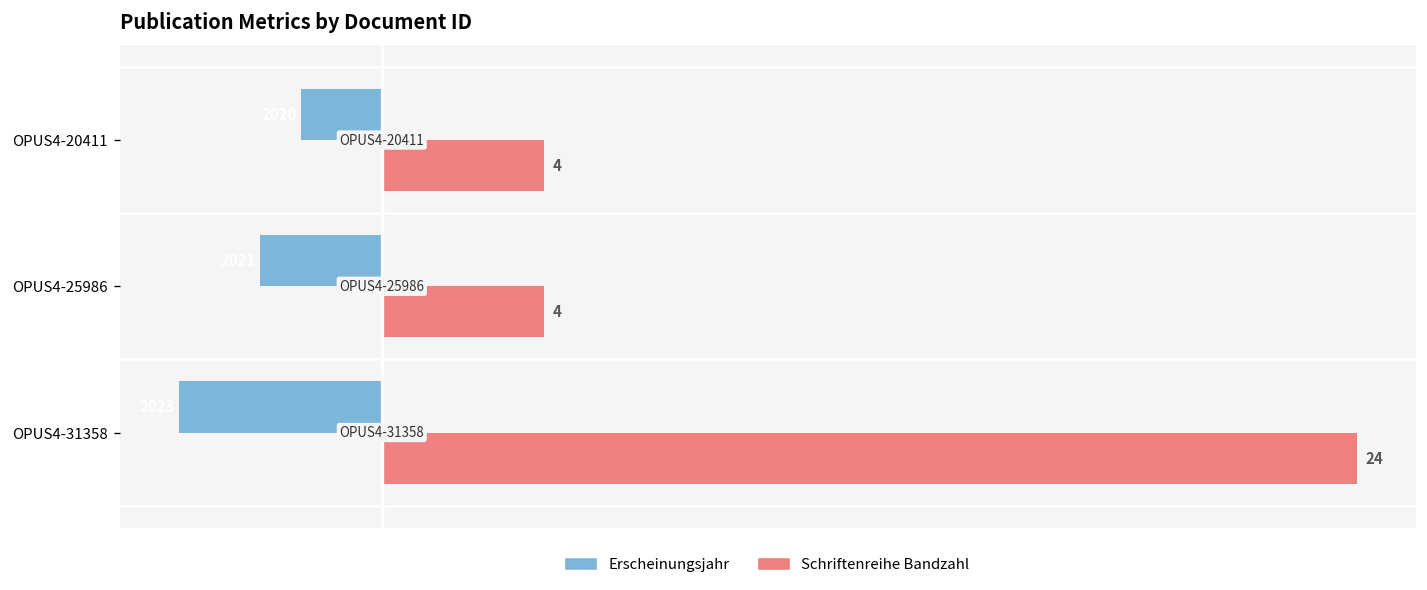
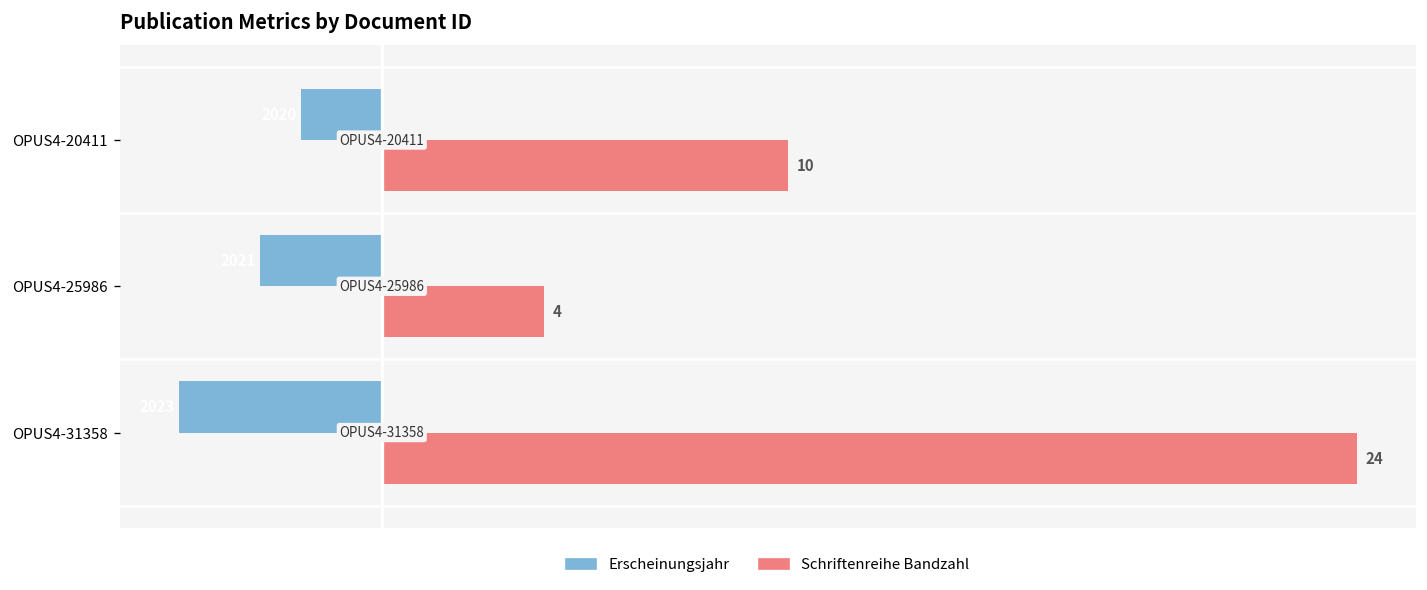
  {
    "Schriftenreihe Bandzahl": {
-     "OPUS4-20411": 4,
+     "OPUS4-20411": 10,
      "OPUS4-25986": 4,
      "OPUS4-31358": 24
    }
  }
